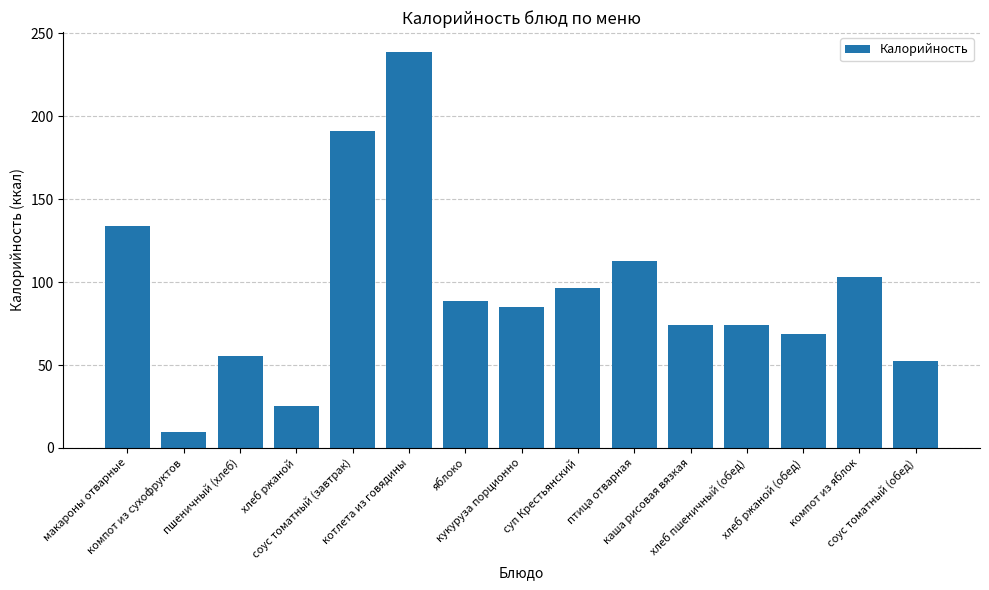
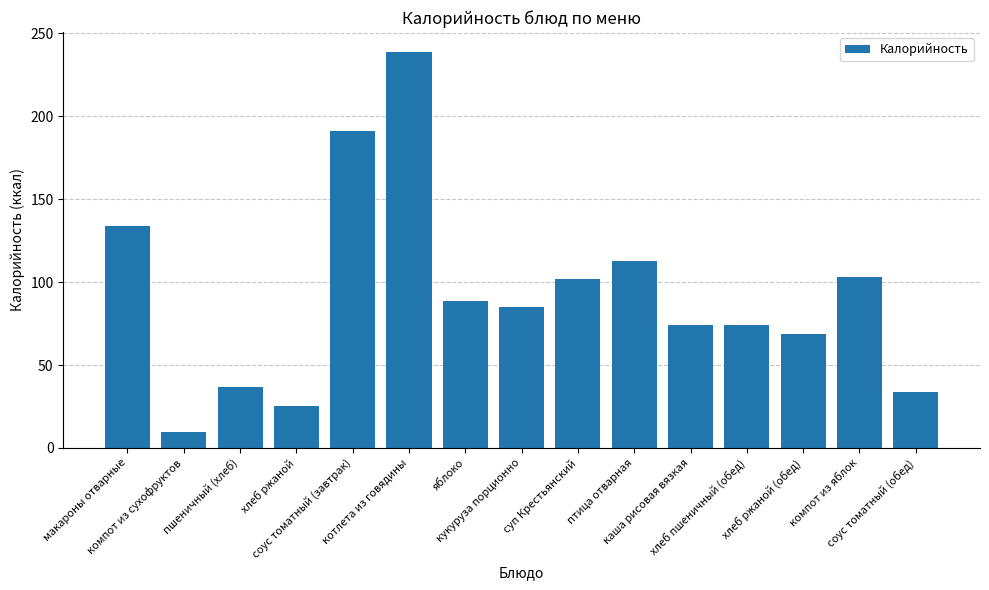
  {
    "макароны отварные": 134,
    "компот из сухофруктов": 9,
-   "пшеничный (хлеб)": 56,
+   "пшеничный (хлеб)": 37,
    "хлеб ржаной": 25,
    "соус томатный (завтрак)": 191,
    "котлета из говядины": 239,
    "яблоко": 89,
    "кукуруза порционно": 85,
-   "суп Крестьянский": 97,
+   "суп Крестьянский": 102,
    "птица отварная": 113,
    "каша рисовая вязкая": 74,
    "хлеб пшеничный (обед)": 74,
    "хлеб ржаной (обед)": 69,
    "компот из яблок": 103,
-   "соус томатный (обед)": 52
+   "соус томатный (обед)": 34
  }
